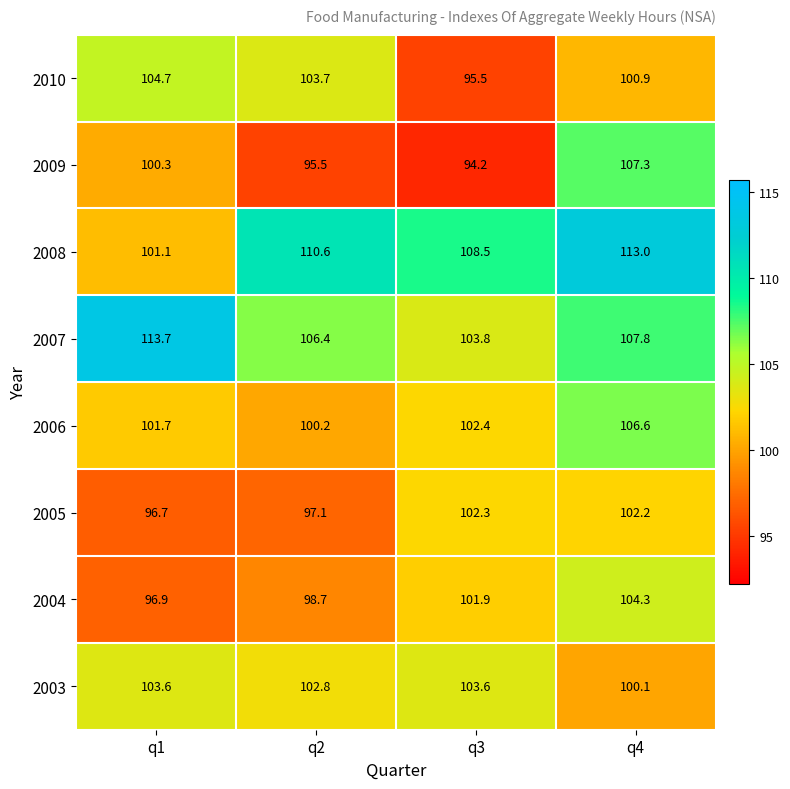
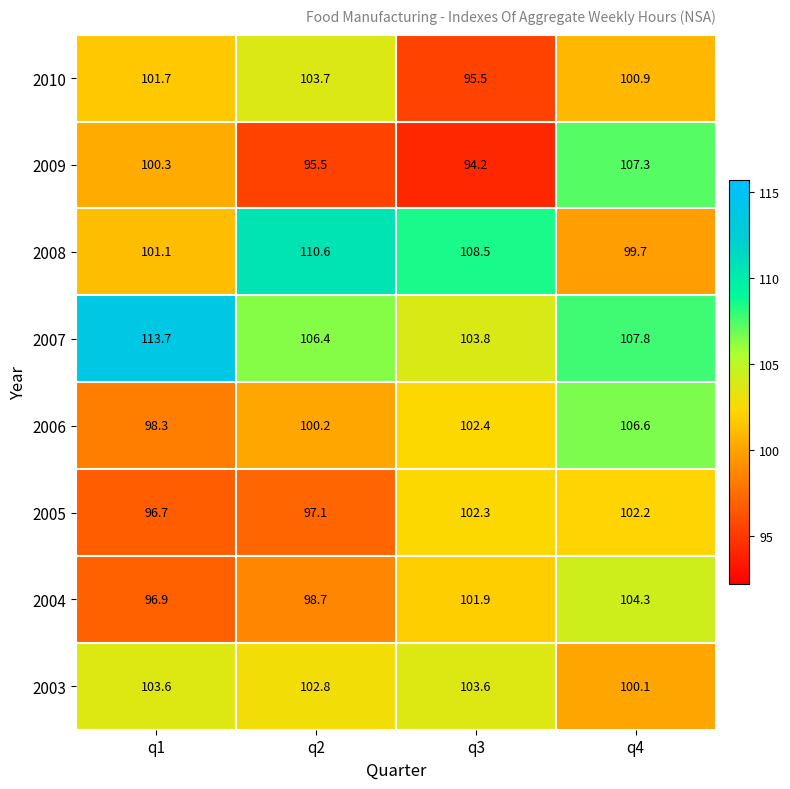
  {
    "2010": {
-     "q1": 104.7,
+     "q1": 101.7,
      "q2": 103.7,
      "q3": 95.5,
      "q4": 100.9
    },
    "2009": {
      "q1": 100.3,
      "q2": 95.5,
      "q3": 94.2,
      "q4": 107.3
    },
    "2008": {
      "q1": 101.1,
      "q2": 110.6,
      "q3": 108.5,
-     "q4": 113.0
+     "q4": 99.7
    },
    "2007": {
      "q1": 113.7,
      "q2": 106.4,
      "q3": 103.8,
      "q4": 107.8
    },
    "2006": {
-     "q1": 101.7,
+     "q1": 98.3,
      "q2": 100.2,
      "q3": 102.4,
      "q4": 106.6
    },
    "2005": {
      "q1": 96.7,
      "q2": 97.1,
      "q3": 102.3,
      "q4": 102.2
    },
    "2004": {
      "q1": 96.9,
      "q2": 98.7,
      "q3": 101.9,
      "q4": 104.3
    },
    "2003": {
      "q1": 103.6,
      "q2": 102.8,
      "q3": 103.6,
      "q4": 100.1
    }
  }
